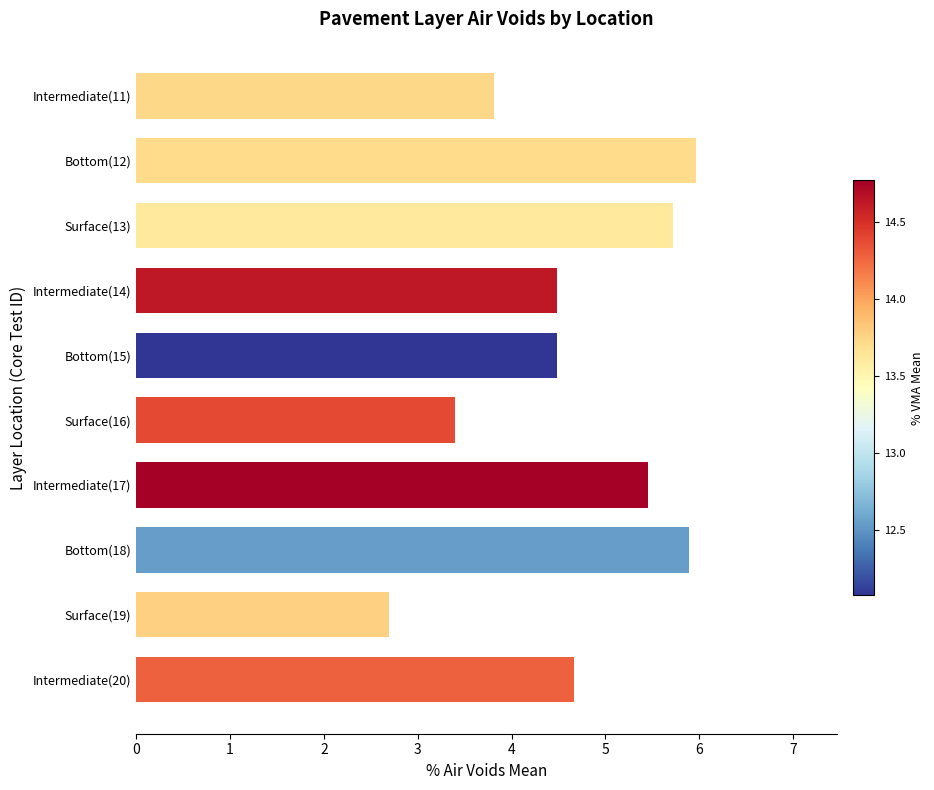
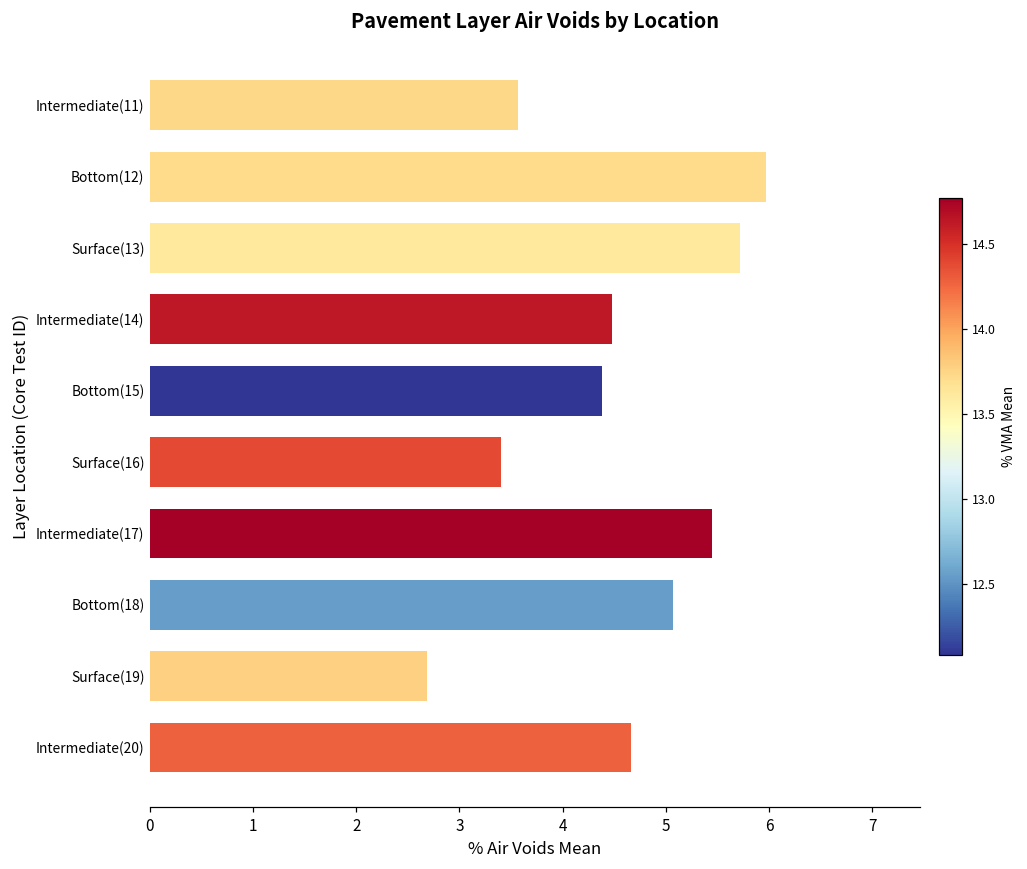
  {
-   "Intermediate(11)": 3.8,
+   "Intermediate(11)": 3.6,
    "Bottom(12)": 6.0,
    "Surface(13)": 5.7,
    "Intermediate(14)": 4.5,
-   "Bottom(15)": 4.5,
+   "Bottom(15)": 4.4,
    "Surface(16)": 3.4,
    "Intermediate(17)": 5.5,
-   "Bottom(18)": 5.9,
+   "Bottom(18)": 5.1,
    "Surface(19)": 2.7,
    "Intermediate(20)": 4.7
  }
